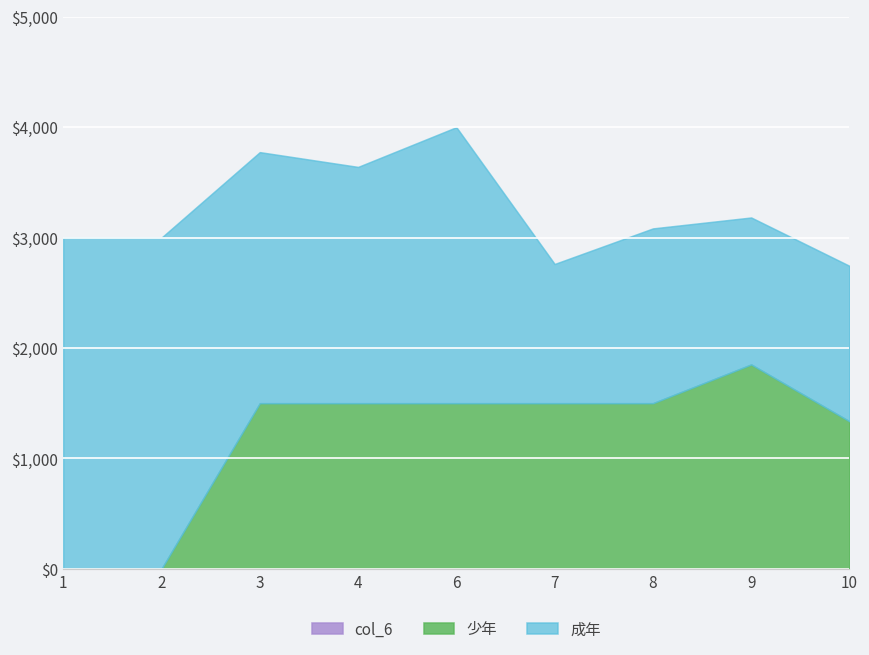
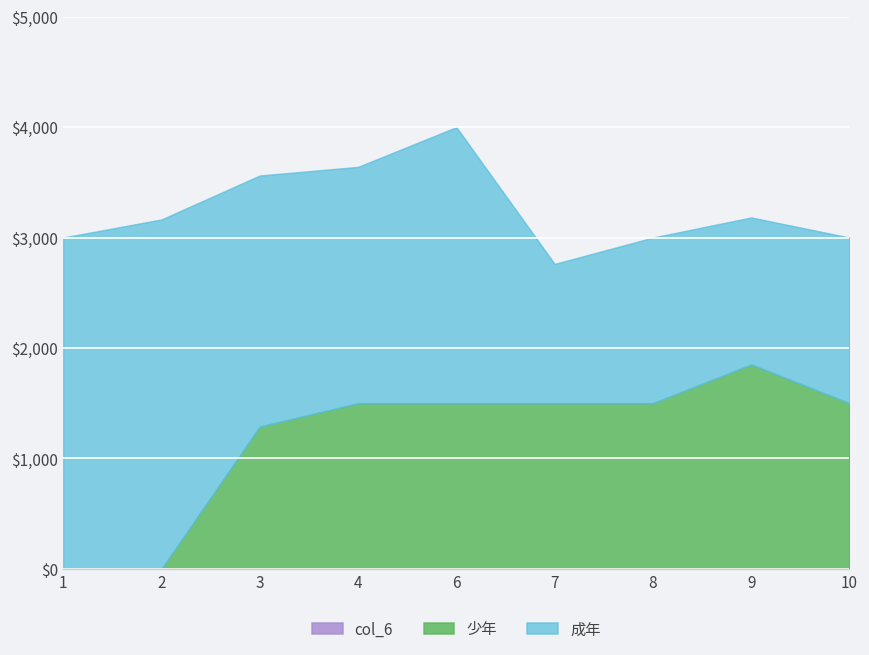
  {
    "col_6": {
      "3": "$0",
      "4": "$0",
      "6": "$0",
      "7": "$0",
      "8": "$0",
      "9": "$0",
      "10": "$0"
    },
    "少年": {
-     "3": "$1,500",
+     "3": "$1,290",
      "4": "$1,500",
      "6": "$1,500",
      "7": "$1,500",
      "8": "$1,500",
      "9": "$1,850",
-     "10": "$1,340"
+     "10": "$1,500"
    },
    "成年": {
      "1": "$3,000",
-     "2": "$3,000",
+     "2": "$3,160",
      "3": "$2,270",
      "4": "$2,140",
      "6": "$2,500",
      "7": "$1,260",
-     "8": "$1,580",
+     "8": "$1,500",
      "9": "$1,330",
-     "10": "$1,410"
+     "10": "$1,500"
    }
  }
